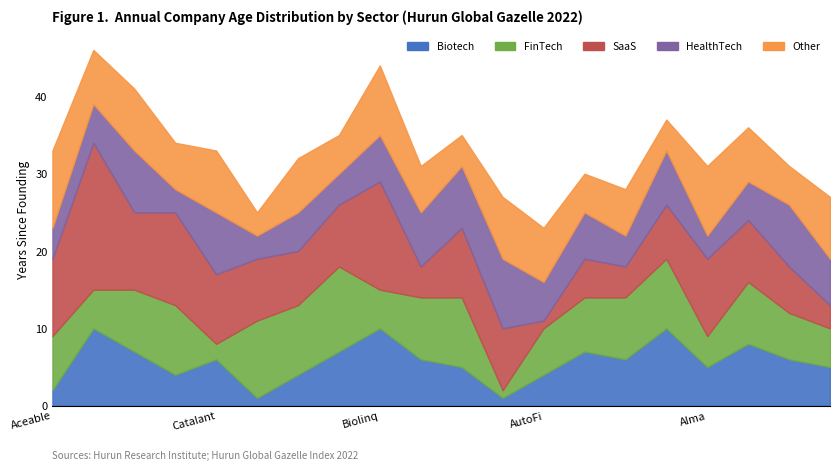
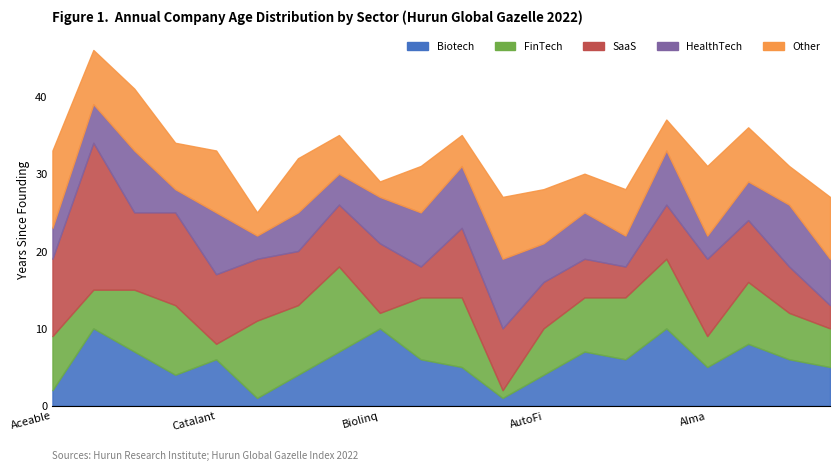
  {
    "Biotech": {
      "Aceable": 2,
      "Catalant": 6,
      "Biolinq": 10,
      "AutoFi": 4,
      "Alma": 5
    },
    "FinTech": {
      "Aceable": 7,
      "Catalant": 2,
-     "Biolinq": 5,
+     "Biolinq": 2,
      "AutoFi": 6,
      "Alma": 4
    },
    "SaaS": {
      "Aceable": 10,
      "Catalant": 9,
-     "Biolinq": 14,
-     "AutoFi": 1,
+     "Biolinq": 9,
+     "AutoFi": 6,
      "Alma": 10
    },
    "HealthTech": {
      "Aceable": 4,
      "Catalant": 8,
      "Biolinq": 6,
      "AutoFi": 5,
      "Alma": 3
    },
    "Other": {
      "Aceable": 10,
      "Catalant": 8,
-     "Biolinq": 9,
+     "Biolinq": 2,
      "AutoFi": 7,
      "Alma": 9
    }
  }
